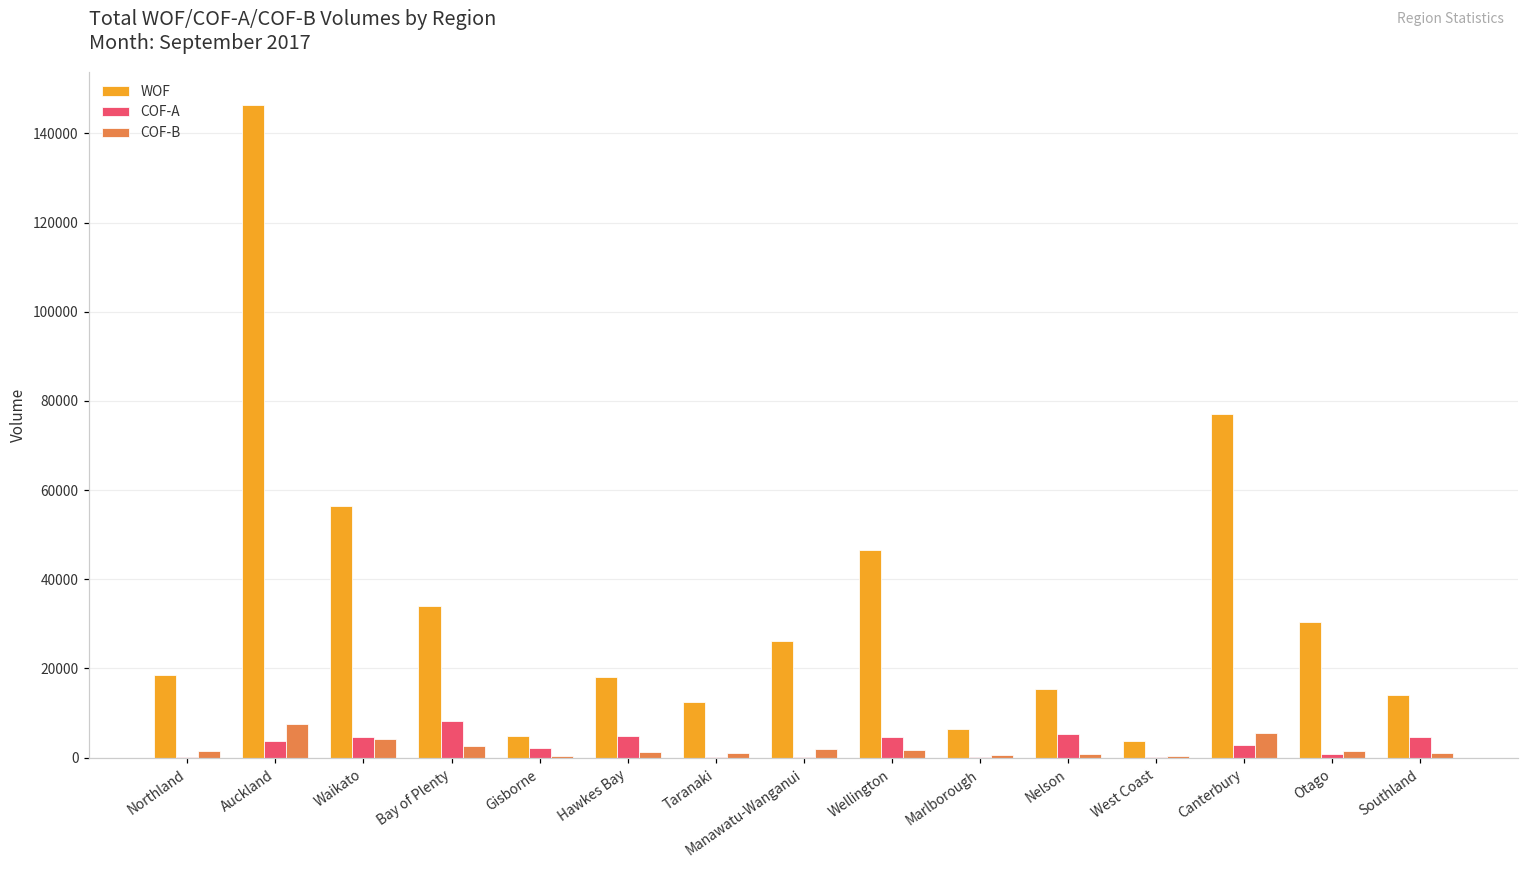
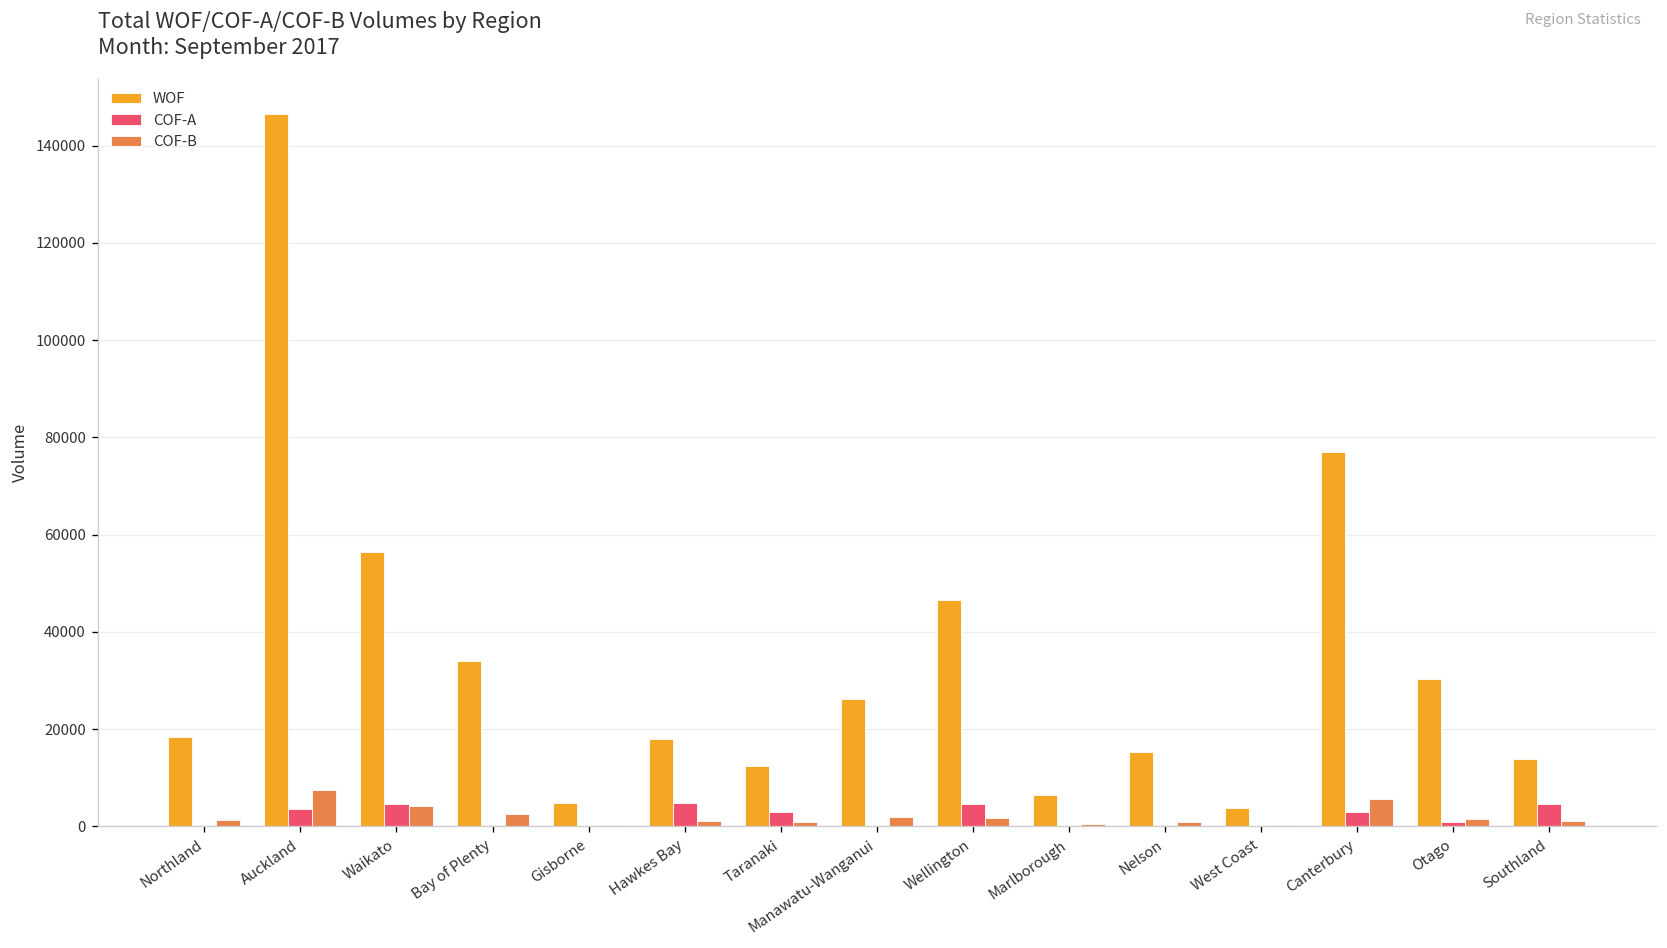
  {
    "COF-A": {
      "Auckland": 4000,
      "Waikato": 5000,
-     "Bay of Plenty": 8000,
-     "Gisborne": 2000,
+     "Bay of Plenty": 0,
+     "Gisborne": 0,
      "Hawkes Bay": 5000,
-     "Taranaki": 0,
+     "Taranaki": 3000,
      "Wellington": 5000,
-     "Nelson": 5000,
+     "Nelson": 0,
      "Canterbury": 3000,
      "Otago": 1000,
      "Southland": 5000
    }
  }
